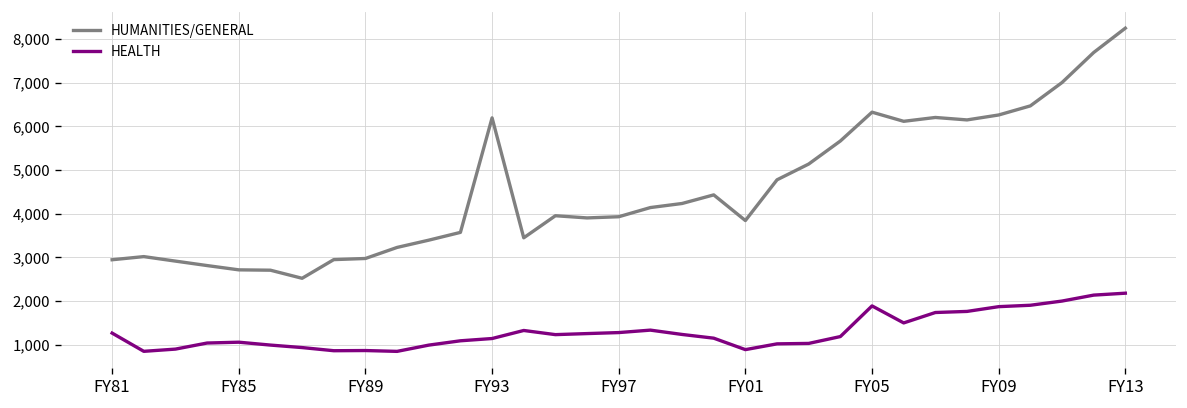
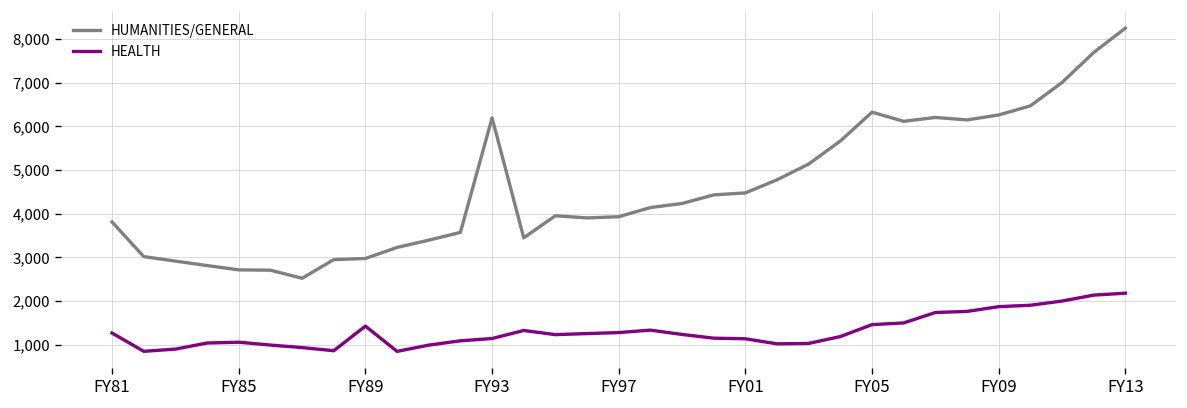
  {
    "HUMANITIES/GENERAL": {
-     "FY81": "2,900",
+     "FY81": "3,800",
      "FY85": "2,700",
      "FY89": "3,000",
      "FY93": "6,200",
      "FY97": "3,900",
-     "FY01": "3,800",
+     "FY01": "4,500",
      "FY05": "6,300",
      "FY09": "6,300",
      "FY13": "8,200"
    },
    "HEALTH": {
      "FY81": "1,300",
      "FY85": "1,100",
-     "FY89": "900",
+     "FY89": "1,400",
      "FY93": "1,100",
      "FY97": "1,300",
-     "FY01": "900",
-     "FY05": "1,900",
+     "FY01": "1,100",
+     "FY05": "1,500",
      "FY09": "1,900",
      "FY13": "2,200"
    }
  }
